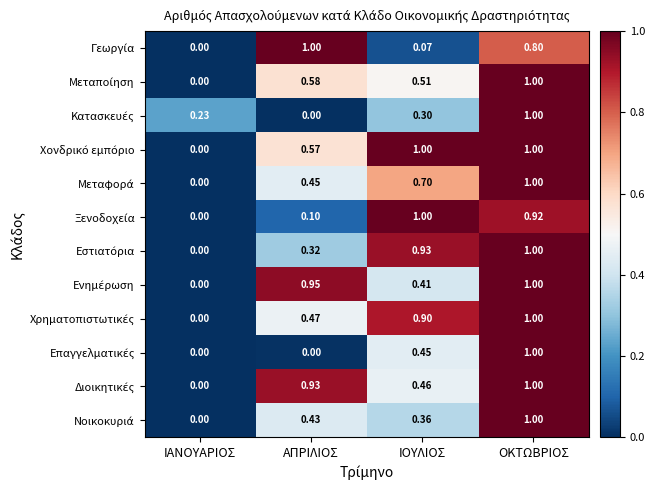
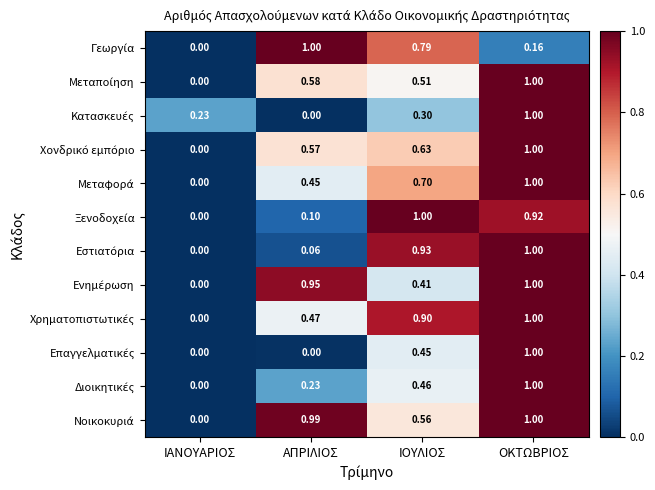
  {
    "Γεωργία": {
      "ΙΑΝΟΥΑΡΙΟΣ": 0.00,
      "ΑΠΡΙΛΙΟΣ": 1.00,
-     "ΙΟΥΛΙΟΣ": 0.07,
-     "ΟΚΤΩΒΡΙΟΣ": 0.80
+     "ΙΟΥΛΙΟΣ": 0.79,
+     "ΟΚΤΩΒΡΙΟΣ": 0.16
    },
    "Μεταποίηση": {
      "ΙΑΝΟΥΑΡΙΟΣ": 0.00,
      "ΑΠΡΙΛΙΟΣ": 0.58,
      "ΙΟΥΛΙΟΣ": 0.51,
      "ΟΚΤΩΒΡΙΟΣ": 1.00
    },
    "Κατασκευές": {
      "ΙΑΝΟΥΑΡΙΟΣ": 0.23,
      "ΑΠΡΙΛΙΟΣ": 0.00,
      "ΙΟΥΛΙΟΣ": 0.30,
      "ΟΚΤΩΒΡΙΟΣ": 1.00
    },
    "Χονδρικό εμπόριο": {
      "ΙΑΝΟΥΑΡΙΟΣ": 0.00,
      "ΑΠΡΙΛΙΟΣ": 0.57,
-     "ΙΟΥΛΙΟΣ": 1.00,
+     "ΙΟΥΛΙΟΣ": 0.63,
      "ΟΚΤΩΒΡΙΟΣ": 1.00
    },
    "Μεταφορά": {
      "ΙΑΝΟΥΑΡΙΟΣ": 0.00,
      "ΑΠΡΙΛΙΟΣ": 0.45,
      "ΙΟΥΛΙΟΣ": 0.70,
      "ΟΚΤΩΒΡΙΟΣ": 1.00
    },
    "Ξενοδοχεία": {
      "ΙΑΝΟΥΑΡΙΟΣ": 0.00,
      "ΑΠΡΙΛΙΟΣ": 0.10,
      "ΙΟΥΛΙΟΣ": 1.00,
      "ΟΚΤΩΒΡΙΟΣ": 0.92
    },
    "Εστιατόρια": {
      "ΙΑΝΟΥΑΡΙΟΣ": 0.00,
-     "ΑΠΡΙΛΙΟΣ": 0.32,
+     "ΑΠΡΙΛΙΟΣ": 0.06,
      "ΙΟΥΛΙΟΣ": 0.93,
      "ΟΚΤΩΒΡΙΟΣ": 1.00
    },
    "Ενημέρωση": {
      "ΙΑΝΟΥΑΡΙΟΣ": 0.00,
      "ΑΠΡΙΛΙΟΣ": 0.95,
      "ΙΟΥΛΙΟΣ": 0.41,
      "ΟΚΤΩΒΡΙΟΣ": 1.00
    },
    "Χρηματοπιστωτικές": {
      "ΙΑΝΟΥΑΡΙΟΣ": 0.00,
      "ΑΠΡΙΛΙΟΣ": 0.47,
      "ΙΟΥΛΙΟΣ": 0.90,
      "ΟΚΤΩΒΡΙΟΣ": 1.00
    },
    "Επαγγελματικές": {
      "ΙΑΝΟΥΑΡΙΟΣ": 0.00,
      "ΑΠΡΙΛΙΟΣ": 0.00,
      "ΙΟΥΛΙΟΣ": 0.45,
      "ΟΚΤΩΒΡΙΟΣ": 1.00
    },
    "Διοικητικές": {
      "ΙΑΝΟΥΑΡΙΟΣ": 0.00,
-     "ΑΠΡΙΛΙΟΣ": 0.93,
+     "ΑΠΡΙΛΙΟΣ": 0.23,
      "ΙΟΥΛΙΟΣ": 0.46,
      "ΟΚΤΩΒΡΙΟΣ": 1.00
    },
    "Νοικοκυριά": {
      "ΙΑΝΟΥΑΡΙΟΣ": 0.00,
-     "ΑΠΡΙΛΙΟΣ": 0.43,
-     "ΙΟΥΛΙΟΣ": 0.36,
+     "ΑΠΡΙΛΙΟΣ": 0.99,
+     "ΙΟΥΛΙΟΣ": 0.56,
      "ΟΚΤΩΒΡΙΟΣ": 1.00
    }
  }
